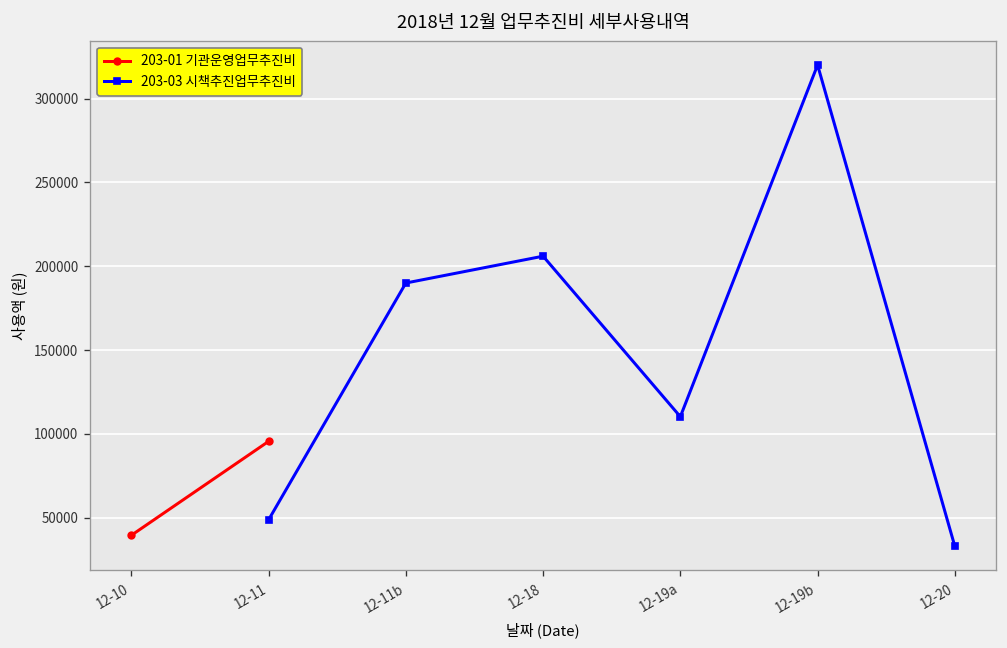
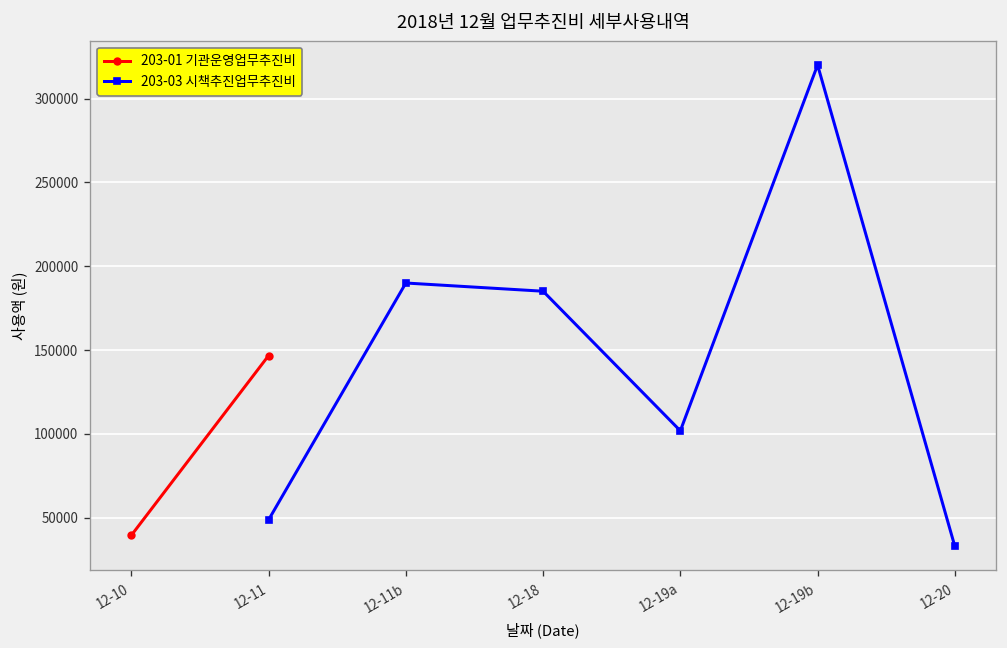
  {
    "203-01 기관운영업무추진비": {
      "12-10": 40000,
-     "12-11": 96000
+     "12-11": 147000
    },
    "203-03 시책추진업무추진비": {
      "12-11": 49000,
      "12-11b": 190000,
-     "12-18": 206000,
-     "12-19a": 110000,
+     "12-18": 185000,
+     "12-19a": 102000,
      "12-19b": 320000,
      "12-20": 33000
    }
  }
